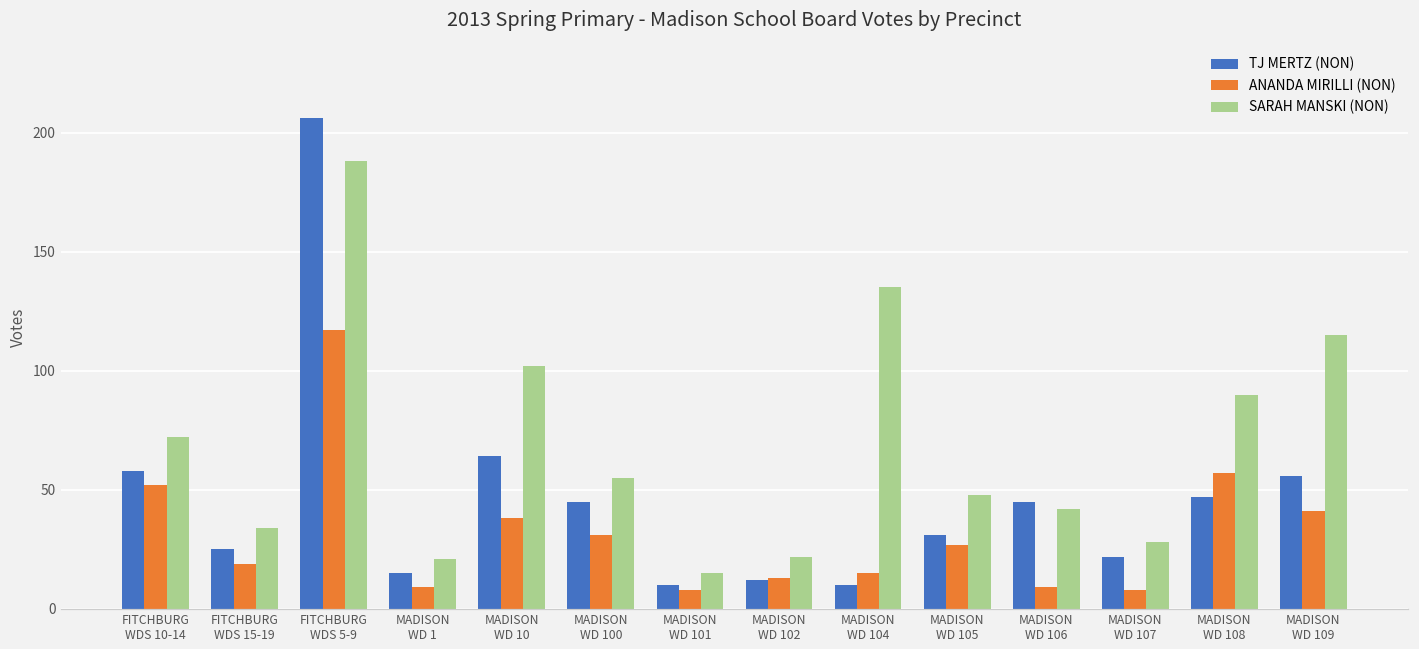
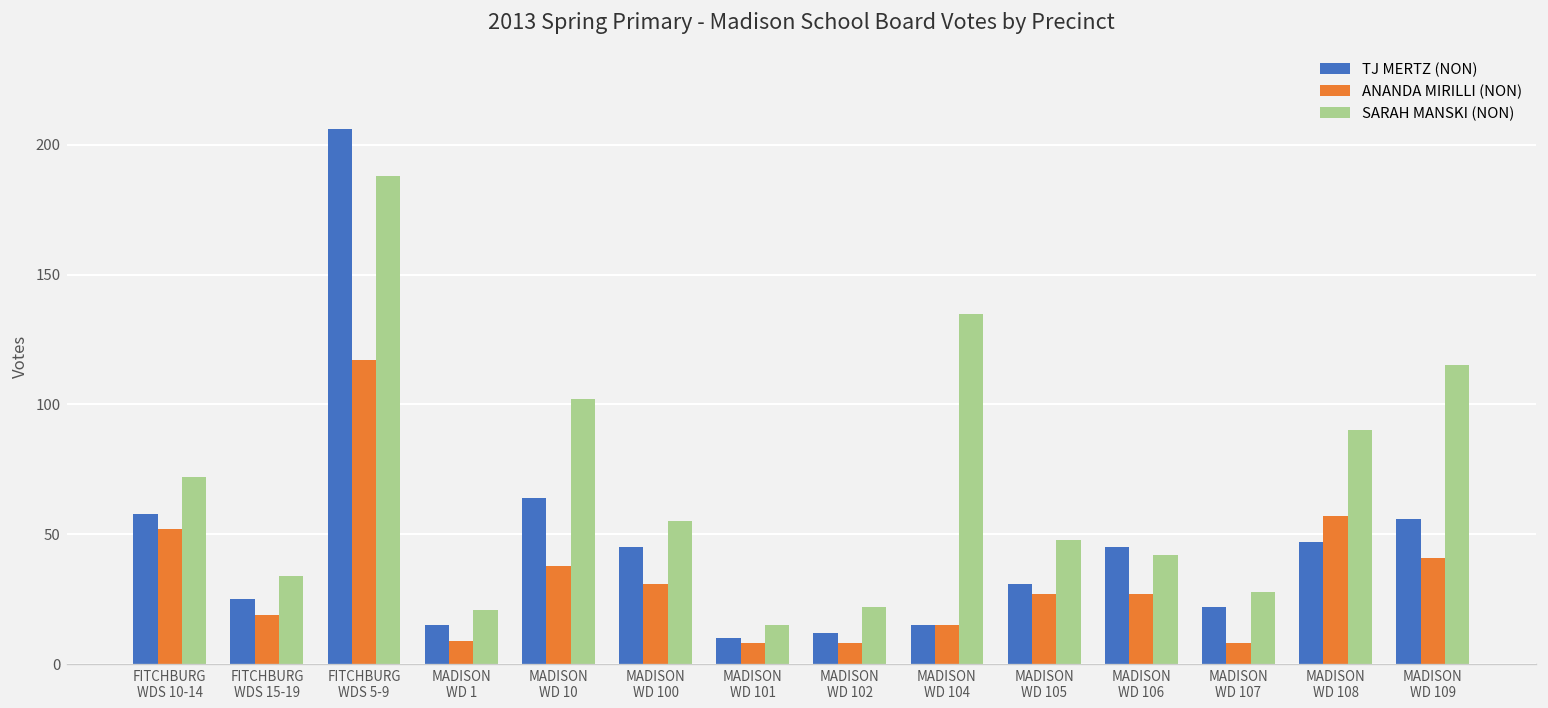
  {
    "TJ MERTZ (NON)": {
      "FITCHBURG WDS 10-14": 58,
      "FITCHBURG WDS 15-19": 25,
      "FITCHBURG WDS 5-9": 206,
      "MADISON WD 1": 15,
      "MADISON WD 10": 64,
      "MADISON WD 100": 45,
      "MADISON WD 101": 10,
      "MADISON WD 102": 12,
-     "MADISON WD 104": 10,
+     "MADISON WD 104": 15,
      "MADISON WD 105": 31,
      "MADISON WD 106": 45,
      "MADISON WD 107": 22,
      "MADISON WD 108": 47,
      "MADISON WD 109": 56
    },
    "ANANDA MIRILLI (NON)": {
      "FITCHBURG WDS 10-14": 52,
      "FITCHBURG WDS 15-19": 19,
      "FITCHBURG WDS 5-9": 117,
      "MADISON WD 1": 9,
      "MADISON WD 10": 38,
      "MADISON WD 100": 31,
      "MADISON WD 101": 8,
-     "MADISON WD 102": 13,
+     "MADISON WD 102": 8,
      "MADISON WD 104": 15,
      "MADISON WD 105": 27,
-     "MADISON WD 106": 9,
+     "MADISON WD 106": 27,
      "MADISON WD 107": 8,
      "MADISON WD 108": 57,
      "MADISON WD 109": 41
    },
    "SARAH MANSKI (NON)": {
      "FITCHBURG WDS 10-14": 72,
      "FITCHBURG WDS 15-19": 34,
      "FITCHBURG WDS 5-9": 188,
      "MADISON WD 1": 21,
      "MADISON WD 10": 102,
      "MADISON WD 100": 55,
      "MADISON WD 101": 15,
      "MADISON WD 102": 22,
      "MADISON WD 104": 135,
      "MADISON WD 105": 48,
      "MADISON WD 106": 42,
      "MADISON WD 107": 28,
      "MADISON WD 108": 90,
      "MADISON WD 109": 115
    }
  }
